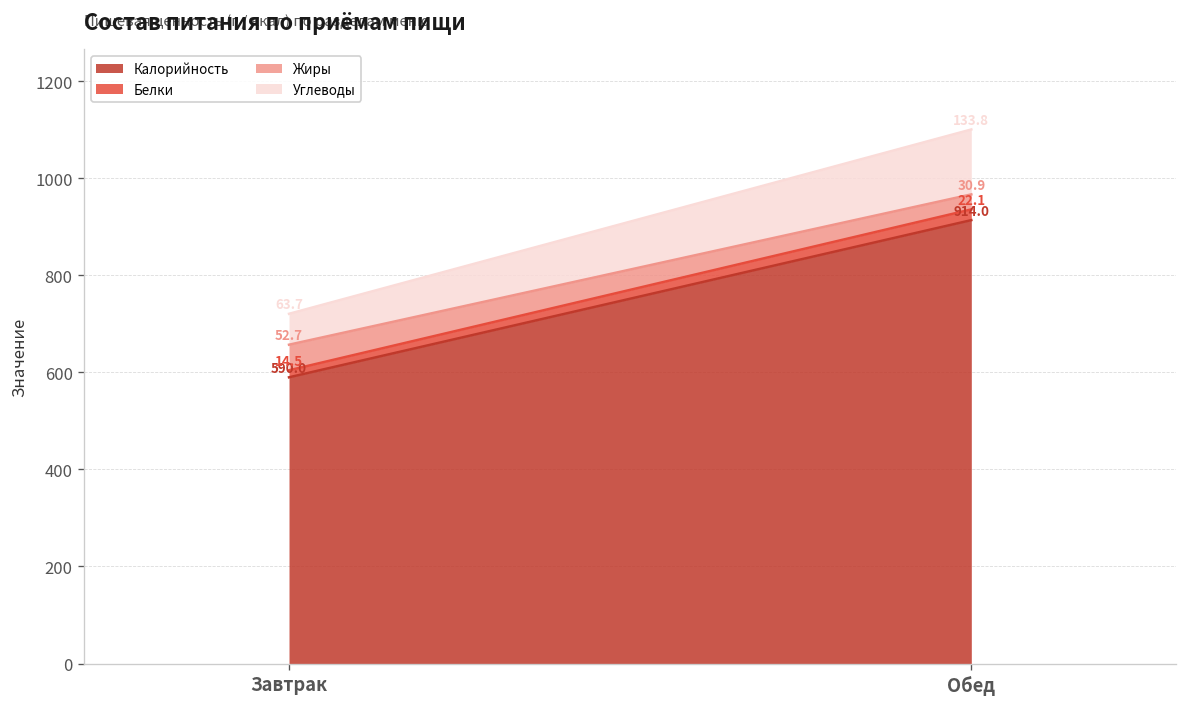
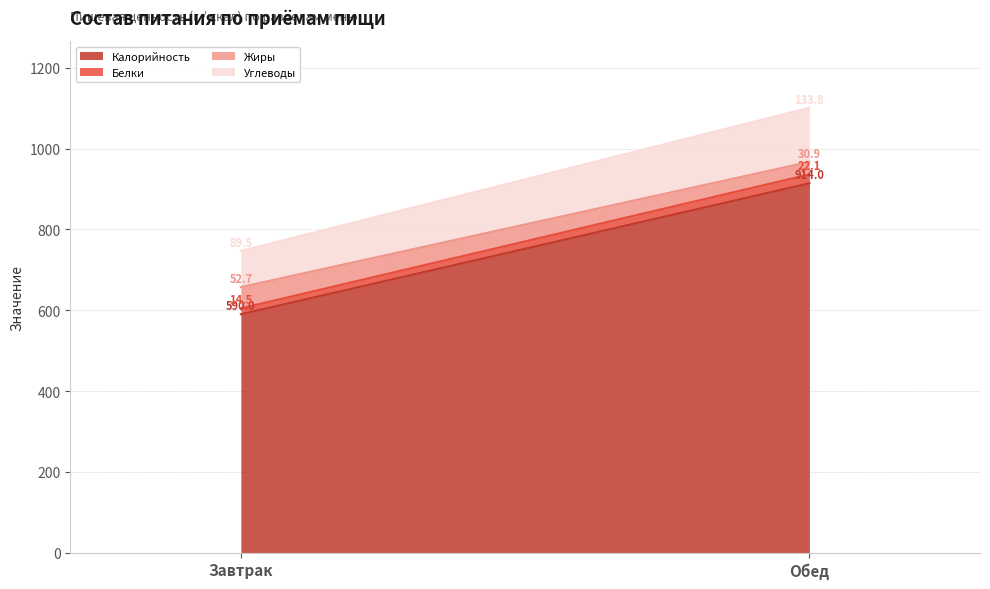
  {
    "Углеводы": {
-     "Завтрак": 60,
+     "Завтрак": 90,
      "Обед": 130
    }
  }
